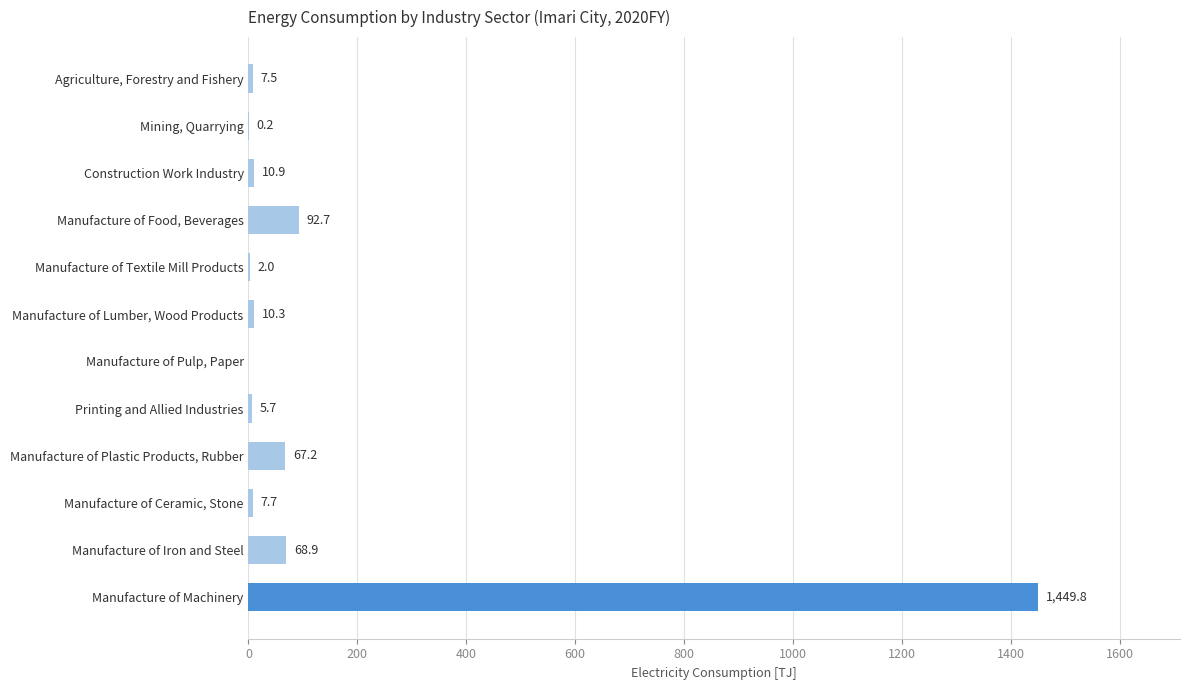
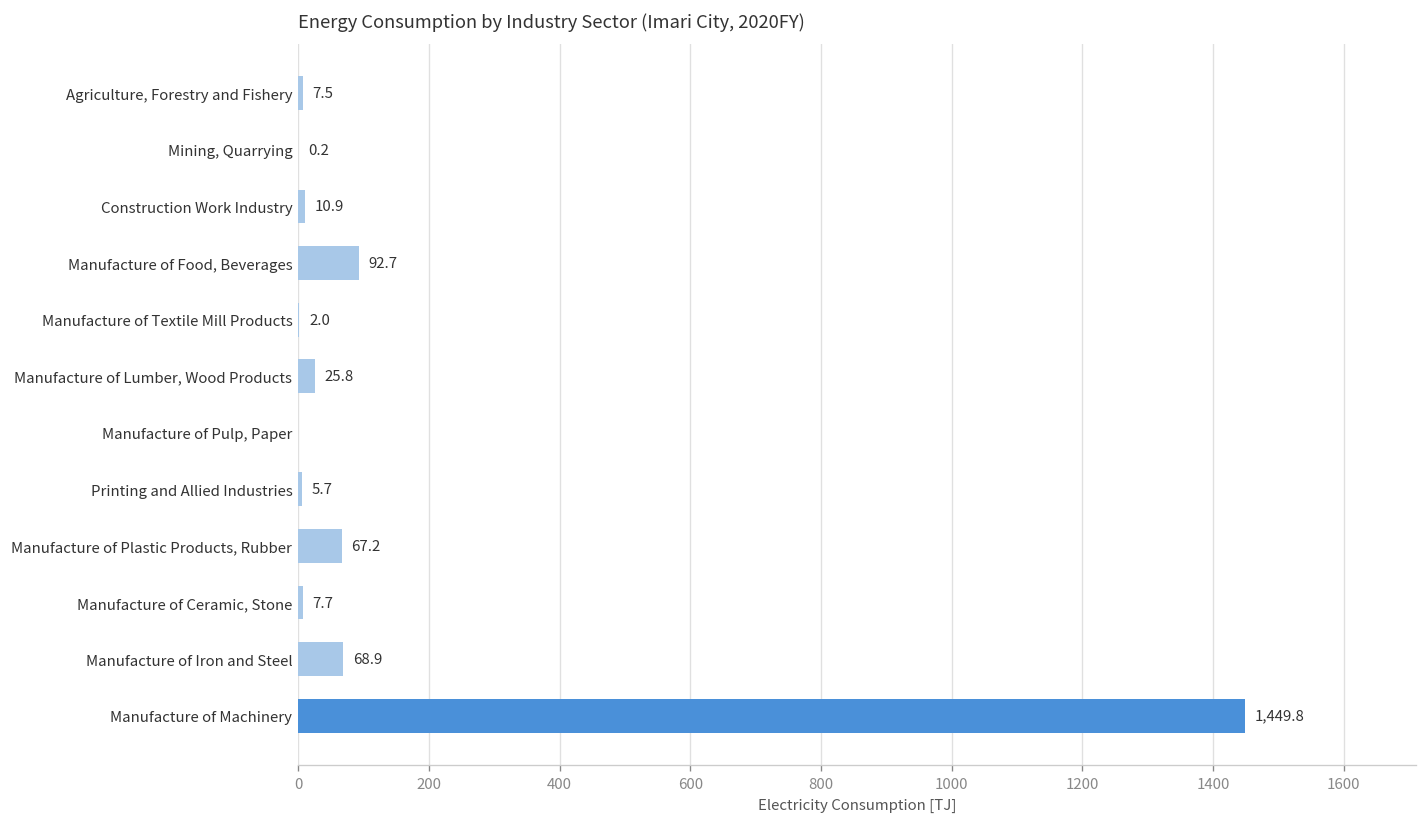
  {
    "Agriculture, Forestry and Fishery": "7.5",
    "Mining, Quarrying": "0.2",
    "Construction Work Industry": "10.9",
    "Manufacture of Food, Beverages": "92.7",
    "Manufacture of Textile Mill Products": "2.0",
-   "Manufacture of Lumber, Wood Products": "10.3",
+   "Manufacture of Lumber, Wood Products": "25.8",
    "Printing and Allied Industries": "5.7",
    "Manufacture of Plastic Products, Rubber": "67.2",
    "Manufacture of Ceramic, Stone": "7.7",
    "Manufacture of Iron and Steel": "68.9",
    "Manufacture of Machinery": "1,449.8"
  }
